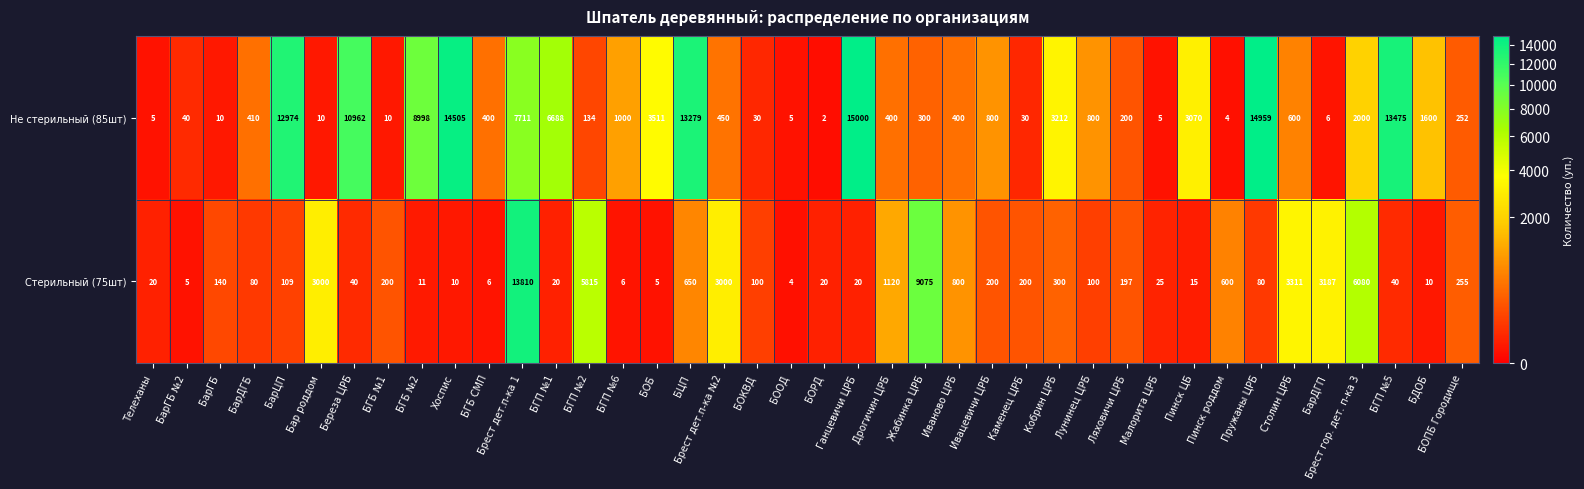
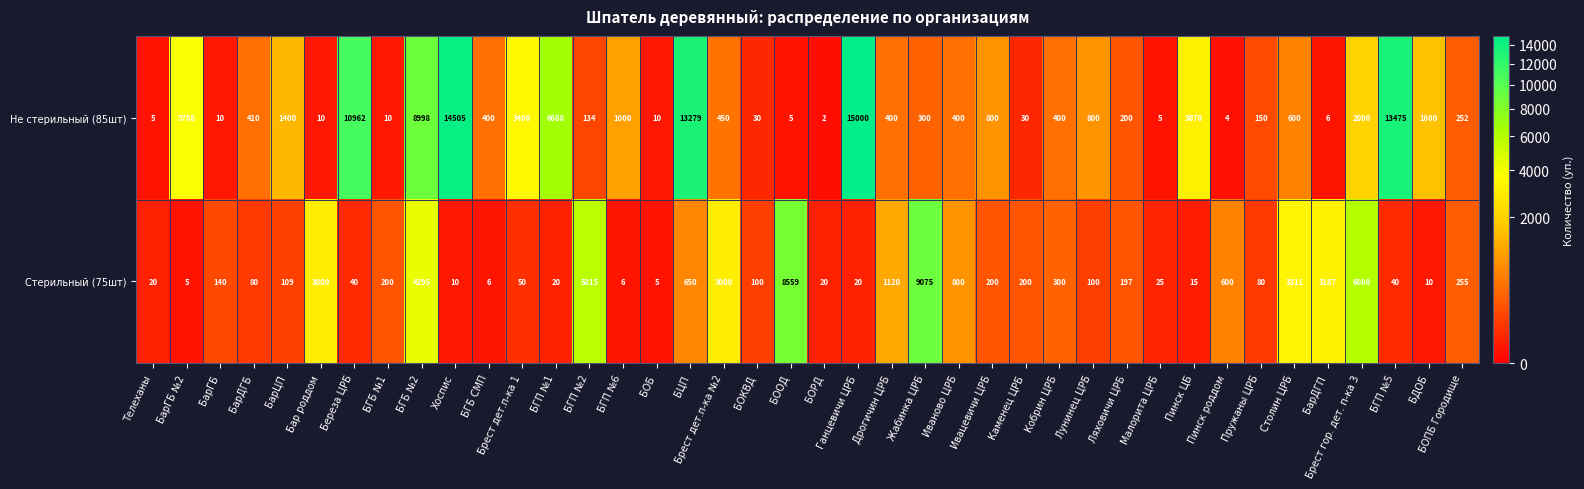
  {
    "Не стерильный (85шт)": {
      "Телеханы": 5,
-     "БарГБ №2": 40,
+     "БарГБ №2": 3788,
      "БарГБ": 10,
      "БарДГБ": 410,
-     "БарЦП": 12974,
+     "БарЦП": 1400,
      "Бар роддом": 10,
      "Береза ЦРБ": 10962,
      "БГБ №1": 10,
      "БГБ №2": 8998,
      "Хоспис": 14505,
      "БГБ СМП": 400,
-     "Брест дет.п-ка 1": 7711,
+     "Брест дет.п-ка 1": 3400,
      "БГП №1": 6688,
      "БГП №2": 134,
      "БГП №6": 1000,
-     "БОБ": 3511,
+     "БОБ": 10,
      "БЦП": 13279,
      "Брест дет.п-ка №2": 450,
      "БОКВД": 30,
      "БООД": 5,
      "БОРД": 2,
      "Ганцевичи ЦРБ": 15000,
      "Дрогичин ЦРБ": 400,
      "Жабинка ЦРБ": 300,
      "Иваново ЦРБ": 400,
      "Ивацевичи ЦРБ": 800,
      "Каменец ЦРБ": 30,
-     "Кобрин ЦРБ": 3212,
+     "Кобрин ЦРБ": 400,
      "Лунинец ЦРБ": 800,
      "Ляховичи ЦРБ": 200,
      "Малорита ЦРБ": 5,
      "Пинск ЦБ": 3070,
      "Пинск роддом": 4,
-     "Пружаны ЦРБ": 14959,
+     "Пружаны ЦРБ": 150,
      "Столин ЦРБ": 600,
      "БарДГП": 6,
      "Брест гор. дет. п-ка 3": 2000,
      "БГП №5": 13475,
      "БДОБ": 1600,
      "БОПБ Городище": 252
    },
    "Стерильный (75шт)": {
      "Телеханы": 20,
      "БарГБ №2": 5,
      "БарГБ": 140,
      "БарДГБ": 80,
      "БарЦП": 109,
      "Бар роддом": 3000,
      "Береза ЦРБ": 40,
      "БГБ №1": 200,
-     "БГБ №2": 11,
+     "БГБ №2": 4295,
      "Хоспис": 10,
      "БГБ СМП": 6,
-     "Брест дет.п-ка 1": 13810,
+     "Брест дет.п-ка 1": 50,
      "БГП №1": 20,
      "БГП №2": 5815,
      "БГП №6": 6,
      "БОБ": 5,
      "БЦП": 650,
      "Брест дет.п-ка №2": 3000,
      "БОКВД": 100,
-     "БООД": 4,
+     "БООД": 8559,
      "БОРД": 20,
      "Ганцевичи ЦРБ": 20,
      "Дрогичин ЦРБ": 1120,
      "Жабинка ЦРБ": 9075,
      "Иваново ЦРБ": 800,
      "Ивацевичи ЦРБ": 200,
      "Каменец ЦРБ": 200,
      "Кобрин ЦРБ": 300,
      "Лунинец ЦРБ": 100,
      "Ляховичи ЦРБ": 197,
      "Малорита ЦРБ": 25,
      "Пинск ЦБ": 15,
      "Пинск роддом": 600,
      "Пружаны ЦРБ": 80,
      "Столин ЦРБ": 3311,
      "БарДГП": 3187,
      "Брест гор. дет. п-ка 3": 6080,
      "БГП №5": 40,
      "БДОБ": 10,
      "БОПБ Городище": 255
    }
  }
